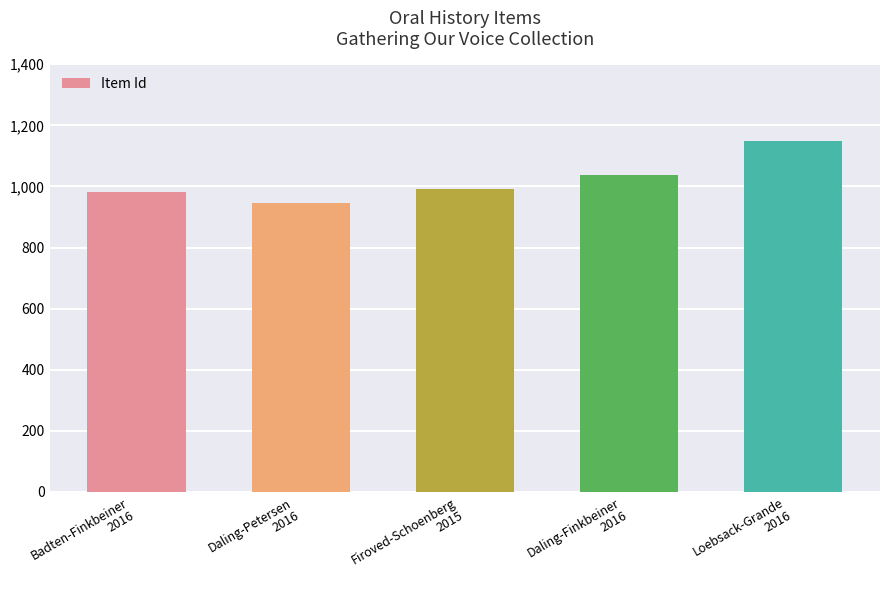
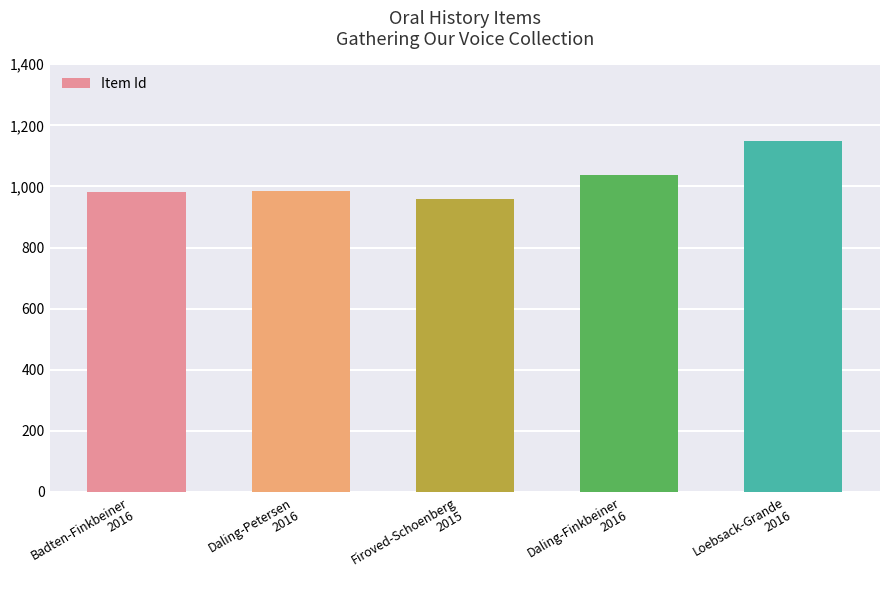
  {
    "Badten-Finkbeiner 2016": "980",
-   "Daling-Petersen 2016": "950",
-   "Firoved-Schoenberg 2015": "990",
+   "Daling-Petersen 2016": "990",
+   "Firoved-Schoenberg 2015": "960",
    "Daling-Finkbeiner 2016": "1,040",
    "Loebsack-Grande 2016": "1,150"
  }
